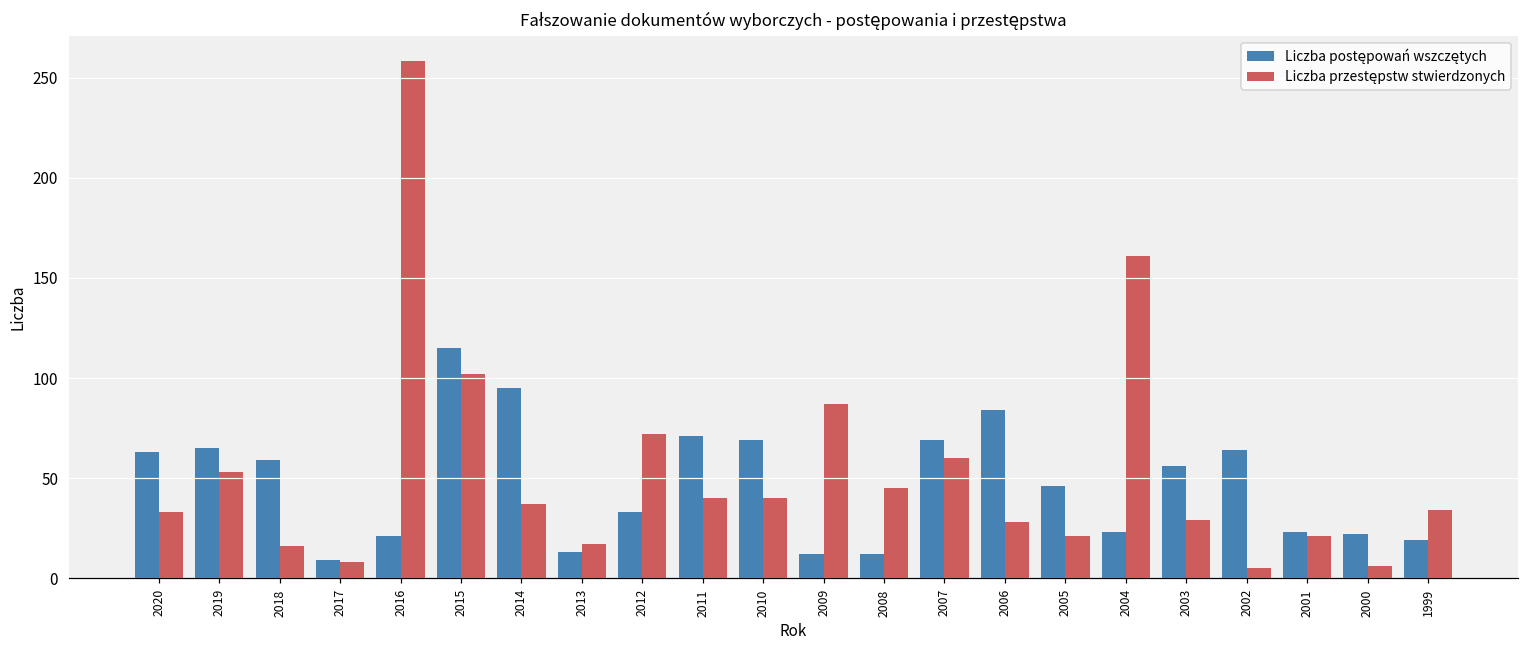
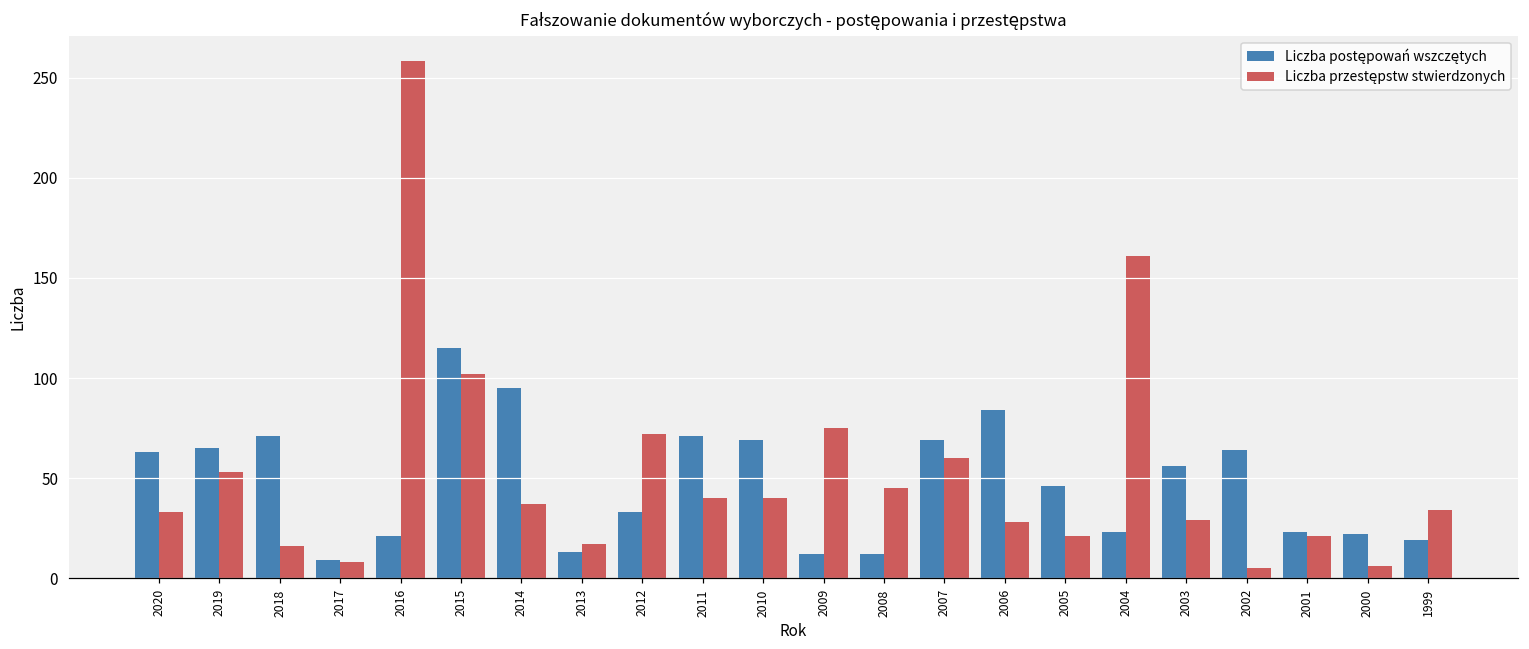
  {
    "Liczba postępowań wszczętych": {
      "2020": 63,
      "2019": 65,
-     "2018": 59,
+     "2018": 71,
      "2017": 9,
      "2016": 21,
      "2015": 115,
      "2014": 95,
      "2013": 13,
      "2012": 33,
      "2011": 71,
      "2010": 69,
      "2009": 12,
      "2008": 12,
      "2007": 69,
      "2006": 84,
      "2005": 46,
      "2004": 23,
      "2003": 56,
      "2002": 64,
      "2001": 23,
      "2000": 22,
      "1999": 19
    },
    "Liczba przestępstw stwierdzonych": {
      "2020": 33,
      "2019": 53,
      "2018": 16,
      "2017": 8,
      "2016": 258,
      "2015": 102,
      "2014": 37,
      "2013": 17,
      "2012": 72,
      "2011": 40,
      "2010": 40,
-     "2009": 87,
+     "2009": 75,
      "2008": 45,
      "2007": 60,
      "2006": 28,
      "2005": 21,
      "2004": 161,
      "2003": 29,
      "2002": 5,
      "2001": 21,
      "2000": 6,
      "1999": 34
    }
  }
